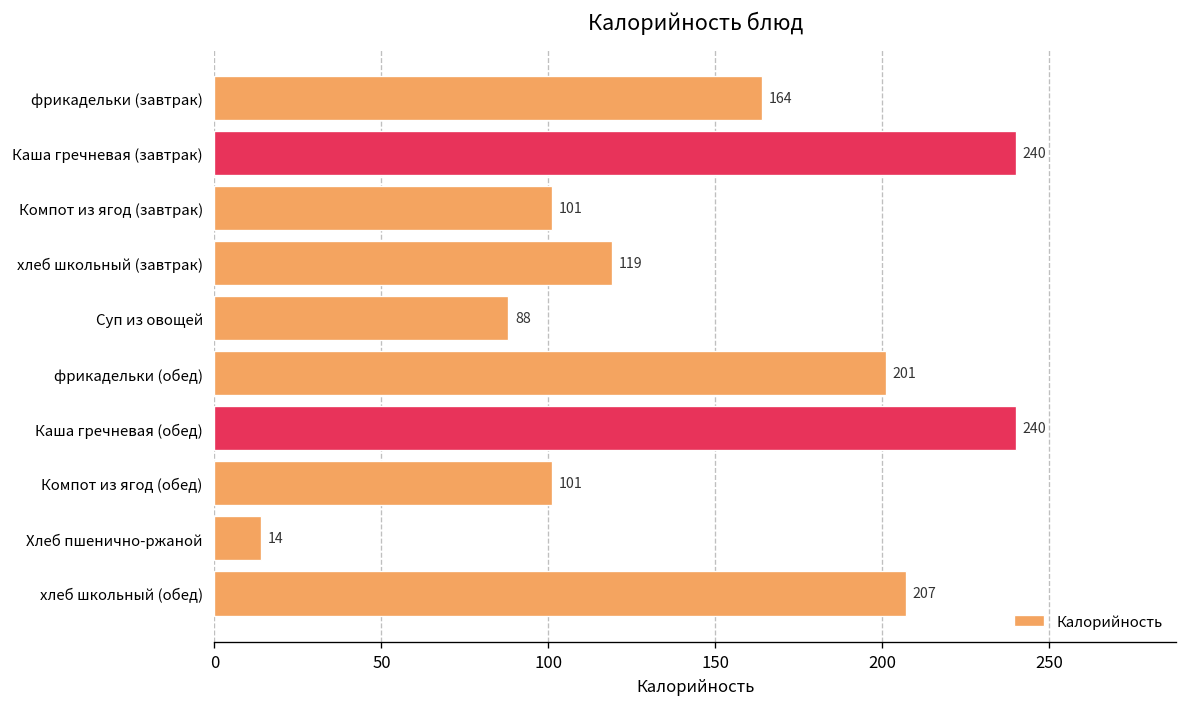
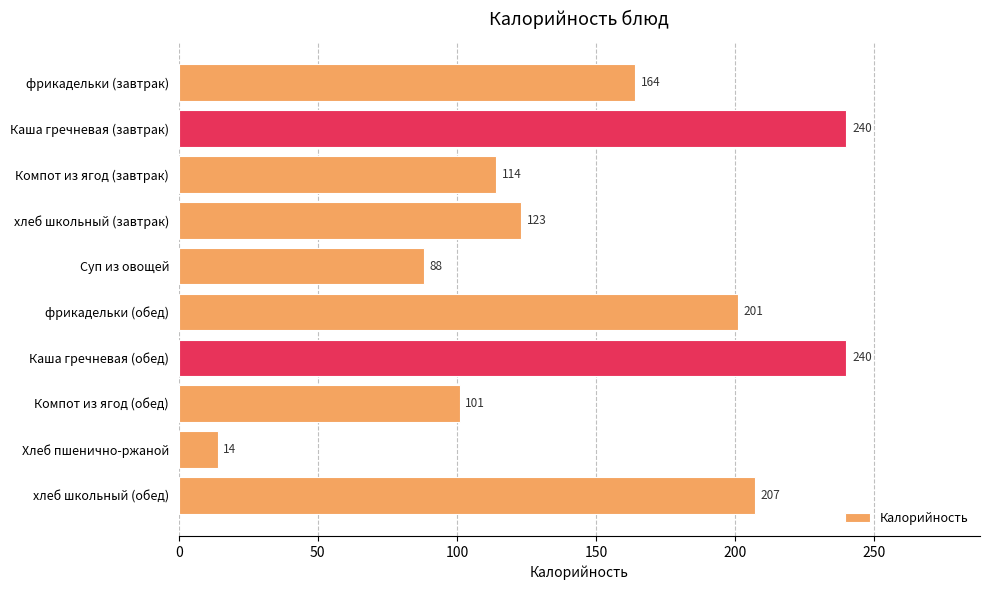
  {
    "фрикадельки (завтрак)": 164,
    "Каша гречневая (завтрак)": 240,
-   "Компот из ягод (завтрак)": 101,
-   "хлеб школьный (завтрак)": 119,
+   "Компот из ягод (завтрак)": 114,
+   "хлеб школьный (завтрак)": 123,
    "Суп из овощей": 88,
    "фрикадельки (обед)": 201,
    "Каша гречневая (обед)": 240,
    "Компот из ягод (обед)": 101,
    "Хлеб пшенично-ржаной": 14,
    "хлеб школьный (обед)": 207
  }
